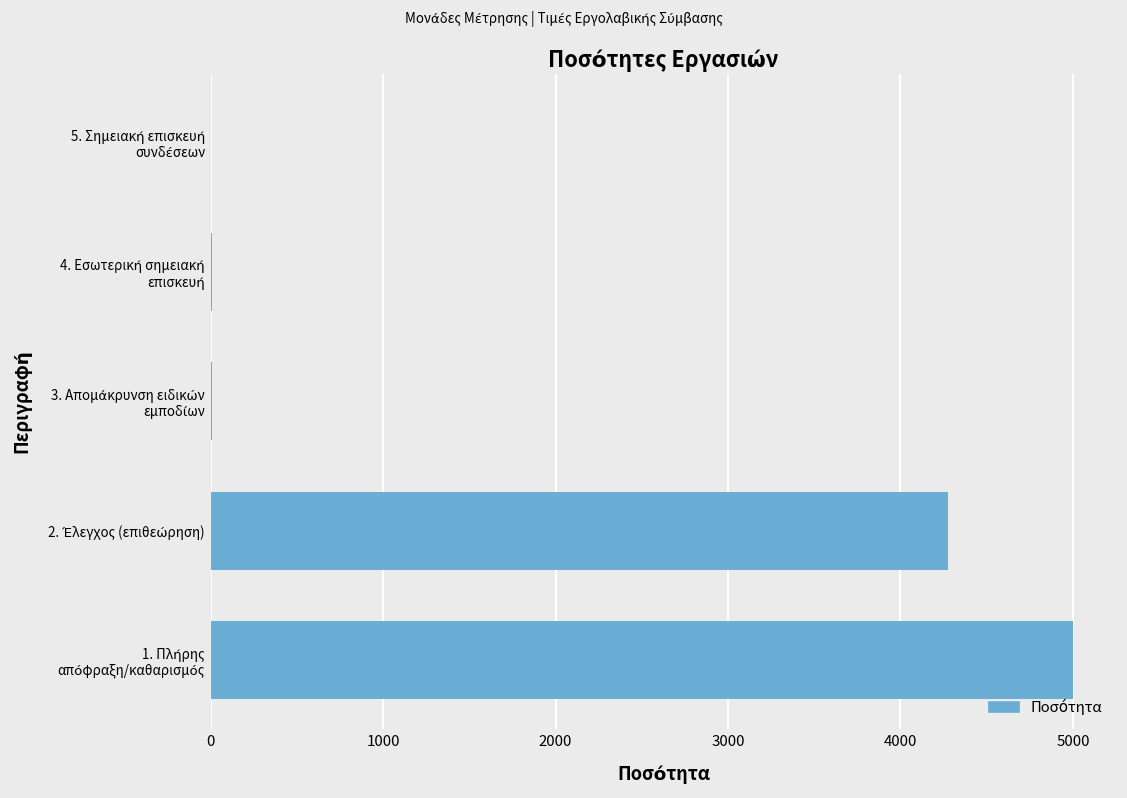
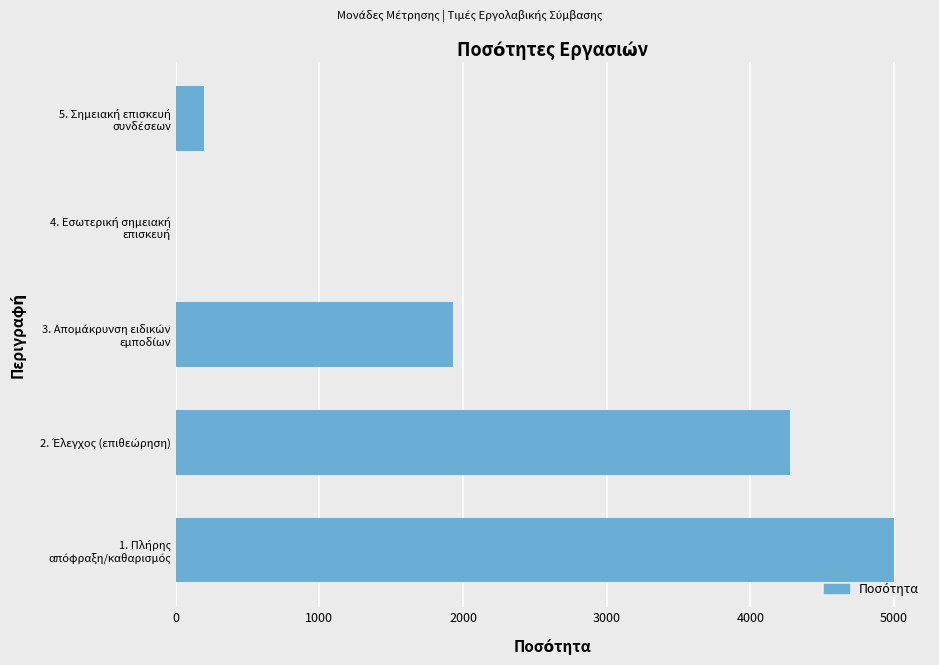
  {
-   "5. Σημειακή επισκευή συνδέσεων": 0,
-   "3. Απομάκρυνση ειδικών εμποδίων": 10,
+   "5. Σημειακή επισκευή συνδέσεων": 200,
+   "3. Απομάκρυνση ειδικών εμποδίων": 1930,
    "2. Έλεγχος (επιθεώρηση)": 4280,
    "1. Πλήρης απόφραξη/καθαρισμός": 5000
  }
